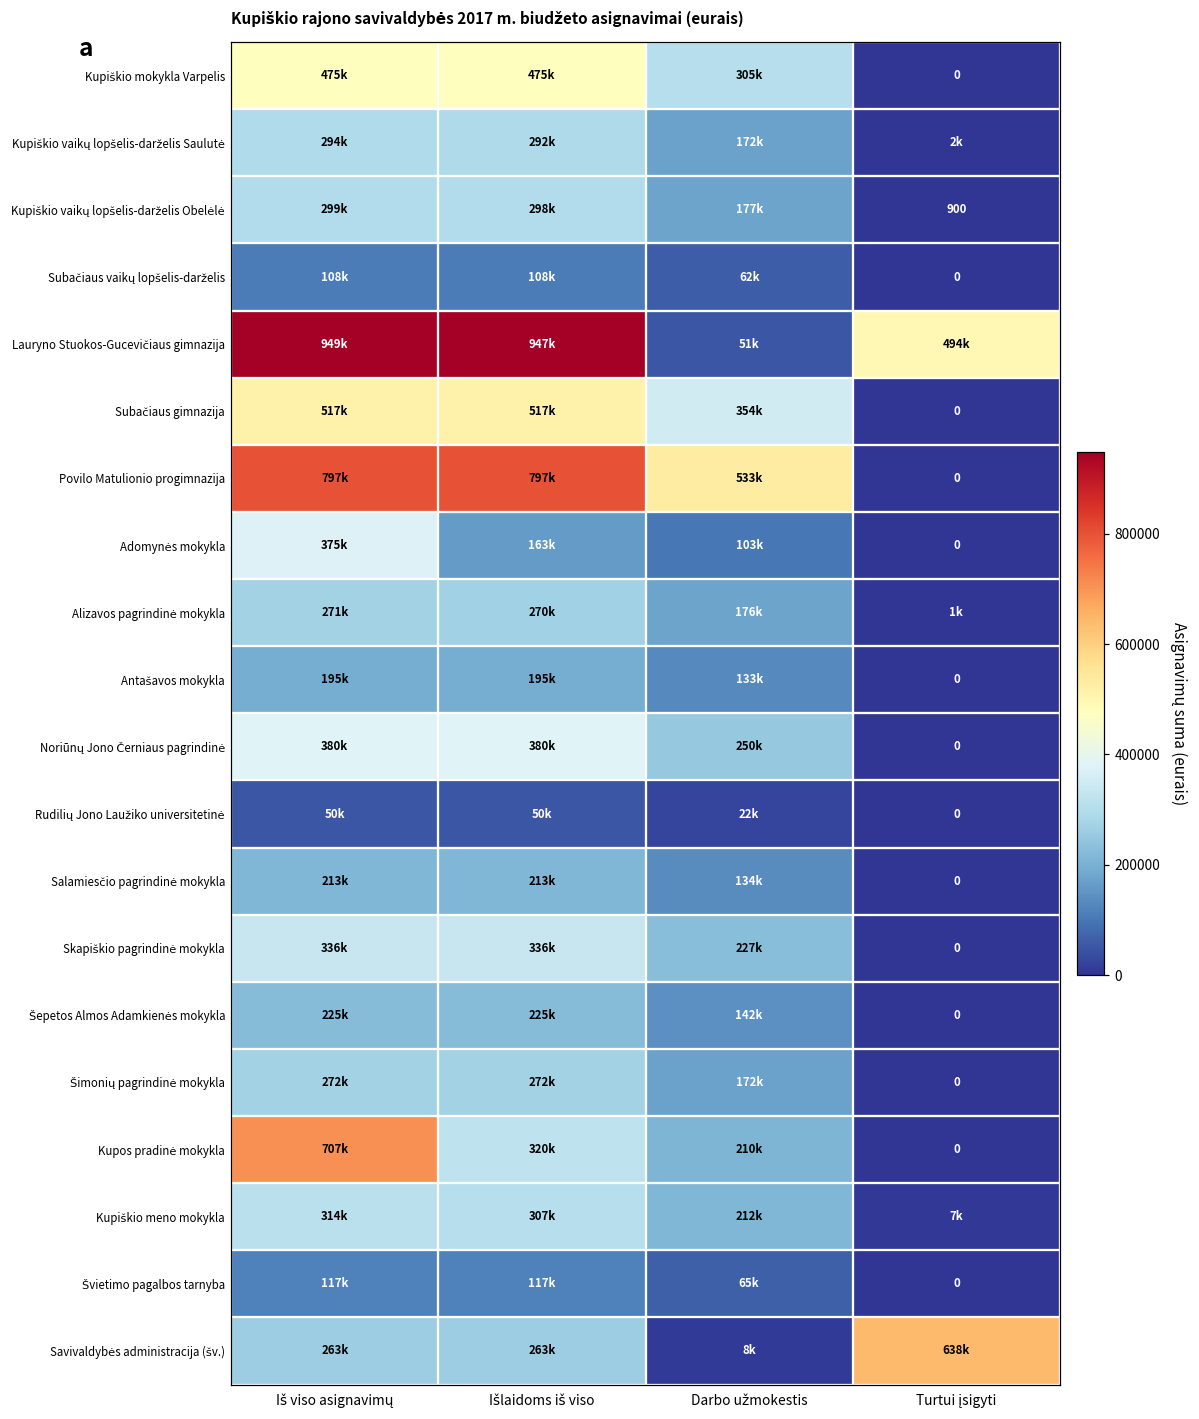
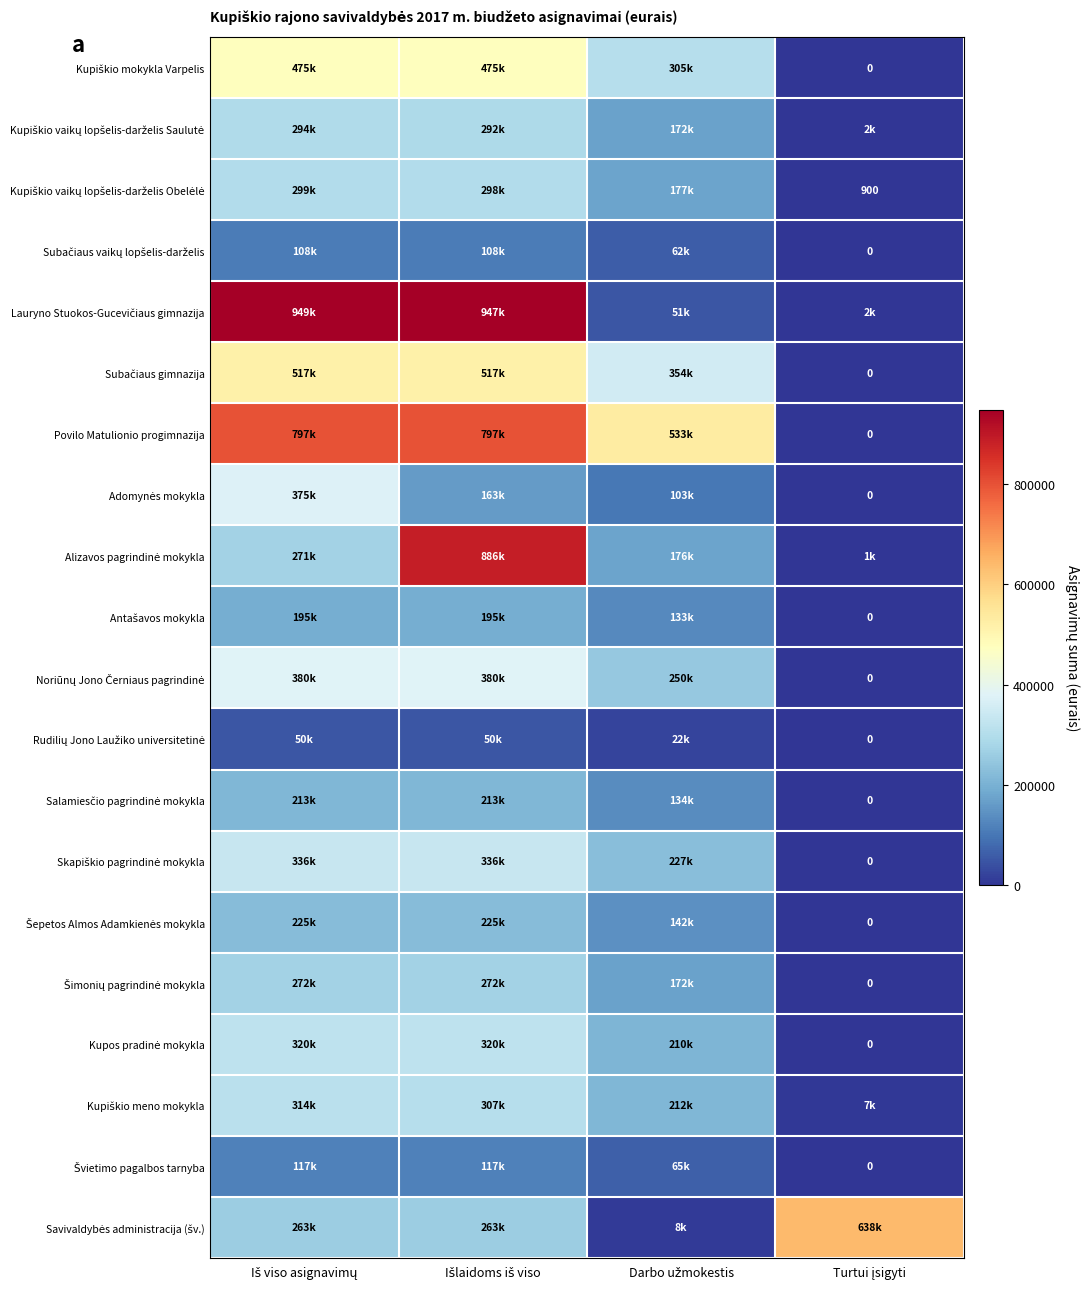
  {
    "Kupiškio mokykla Varpelis": {
      "Iš viso asignavimų": "475k",
      "Išlaidoms iš viso": "475k",
      "Darbo užmokestis": "305k",
      "Turtui įsigyti": "0"
    },
    "Kupiškio vaikų lopšelis-darželis Saulutė": {
      "Iš viso asignavimų": "294k",
      "Išlaidoms iš viso": "292k",
      "Darbo užmokestis": "172k",
      "Turtui įsigyti": "2k"
    },
    "Kupiškio vaikų lopšelis-darželis Obelėlė": {
      "Iš viso asignavimų": "299k",
      "Išlaidoms iš viso": "298k",
      "Darbo užmokestis": "177k",
      "Turtui įsigyti": "900"
    },
    "Subačiaus vaikų lopšelis-darželis": {
      "Iš viso asignavimų": "108k",
      "Išlaidoms iš viso": "108k",
      "Darbo užmokestis": "62k",
      "Turtui įsigyti": "0"
    },
    "Lauryno Stuokos-Gucevičiaus gimnazija": {
      "Iš viso asignavimų": "949k",
      "Išlaidoms iš viso": "947k",
      "Darbo užmokestis": "51k",
-     "Turtui įsigyti": "494k"
+     "Turtui įsigyti": "2k"
    },
    "Subačiaus gimnazija": {
      "Iš viso asignavimų": "517k",
      "Išlaidoms iš viso": "517k",
      "Darbo užmokestis": "354k",
      "Turtui įsigyti": "0"
    },
    "Povilo Matulionio progimnazija": {
      "Iš viso asignavimų": "797k",
      "Išlaidoms iš viso": "797k",
      "Darbo užmokestis": "533k",
      "Turtui įsigyti": "0"
    },
    "Adomynės mokykla": {
      "Iš viso asignavimų": "375k",
      "Išlaidoms iš viso": "163k",
      "Darbo užmokestis": "103k",
      "Turtui įsigyti": "0"
    },
    "Alizavos pagrindinė mokykla": {
      "Iš viso asignavimų": "271k",
-     "Išlaidoms iš viso": "270k",
+     "Išlaidoms iš viso": "886k",
      "Darbo užmokestis": "176k",
      "Turtui įsigyti": "1k"
    },
    "Antašavos mokykla": {
      "Iš viso asignavimų": "195k",
      "Išlaidoms iš viso": "195k",
      "Darbo užmokestis": "133k",
      "Turtui įsigyti": "0"
    },
    "Noriūnų Jono Černiaus pagrindinė": {
      "Iš viso asignavimų": "380k",
      "Išlaidoms iš viso": "380k",
      "Darbo užmokestis": "250k",
      "Turtui įsigyti": "0"
    },
    "Rudilių Jono Laužiko universitetinė": {
      "Iš viso asignavimų": "50k",
      "Išlaidoms iš viso": "50k",
      "Darbo užmokestis": "22k",
      "Turtui įsigyti": "0"
    },
    "Salamiesčio pagrindinė mokykla": {
      "Iš viso asignavimų": "213k",
      "Išlaidoms iš viso": "213k",
      "Darbo užmokestis": "134k",
      "Turtui įsigyti": "0"
    },
    "Skapiškio pagrindinė mokykla": {
      "Iš viso asignavimų": "336k",
      "Išlaidoms iš viso": "336k",
      "Darbo užmokestis": "227k",
      "Turtui įsigyti": "0"
    },
    "Šepetos Almos Adamkienės mokykla": {
      "Iš viso asignavimų": "225k",
      "Išlaidoms iš viso": "225k",
      "Darbo užmokestis": "142k",
      "Turtui įsigyti": "0"
    },
    "Šimonių pagrindinė mokykla": {
      "Iš viso asignavimų": "272k",
      "Išlaidoms iš viso": "272k",
      "Darbo užmokestis": "172k",
      "Turtui įsigyti": "0"
    },
    "Kupos pradinė mokykla": {
-     "Iš viso asignavimų": "707k",
+     "Iš viso asignavimų": "320k",
      "Išlaidoms iš viso": "320k",
      "Darbo užmokestis": "210k",
      "Turtui įsigyti": "0"
    },
    "Kupiškio meno mokykla": {
      "Iš viso asignavimų": "314k",
      "Išlaidoms iš viso": "307k",
      "Darbo užmokestis": "212k",
      "Turtui įsigyti": "7k"
    },
    "Švietimo pagalbos tarnyba": {
      "Iš viso asignavimų": "117k",
      "Išlaidoms iš viso": "117k",
      "Darbo užmokestis": "65k",
      "Turtui įsigyti": "0"
    },
    "Savivaldybės administracija (šv.)": {
      "Iš viso asignavimų": "263k",
      "Išlaidoms iš viso": "263k",
      "Darbo užmokestis": "8k",
      "Turtui įsigyti": "638k"
    }
  }
